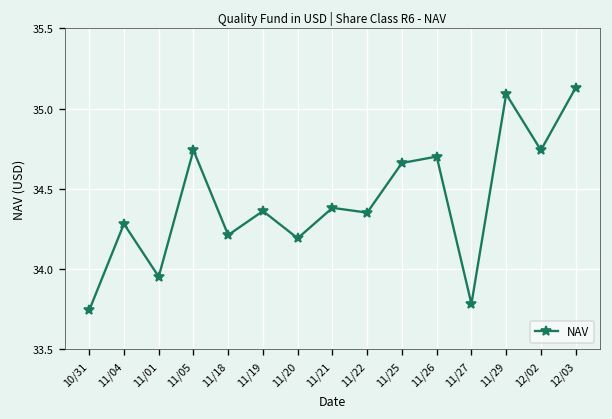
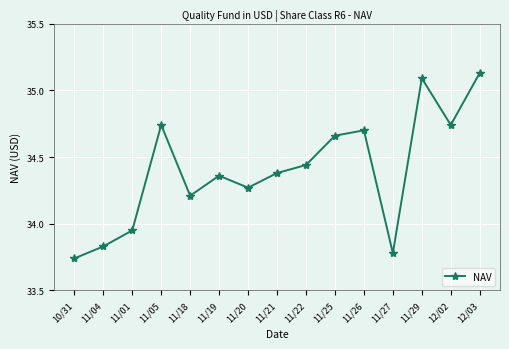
  {
    "10/31": 33.74,
-   "11/04": 34.28,
+   "11/04": 33.83,
    "11/01": 33.95,
    "11/05": 34.74,
    "11/18": 34.21,
    "11/19": 34.36,
-   "11/20": 34.19,
+   "11/20": 34.27,
    "11/21": 34.38,
-   "11/22": 34.35,
+   "11/22": 34.44,
    "11/25": 34.66,
    "11/26": 34.70,
    "11/27": 33.78,
    "11/29": 35.09,
    "12/02": 34.74,
    "12/03": 35.13
  }
